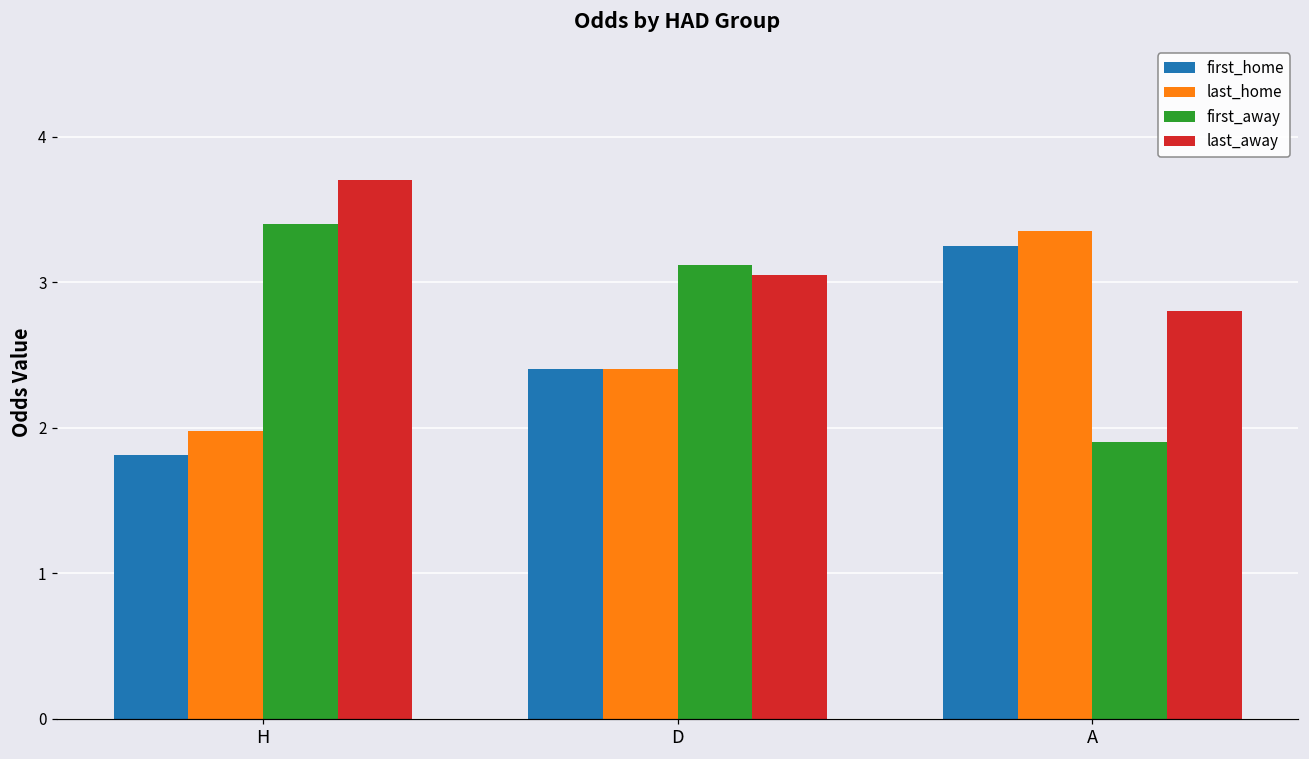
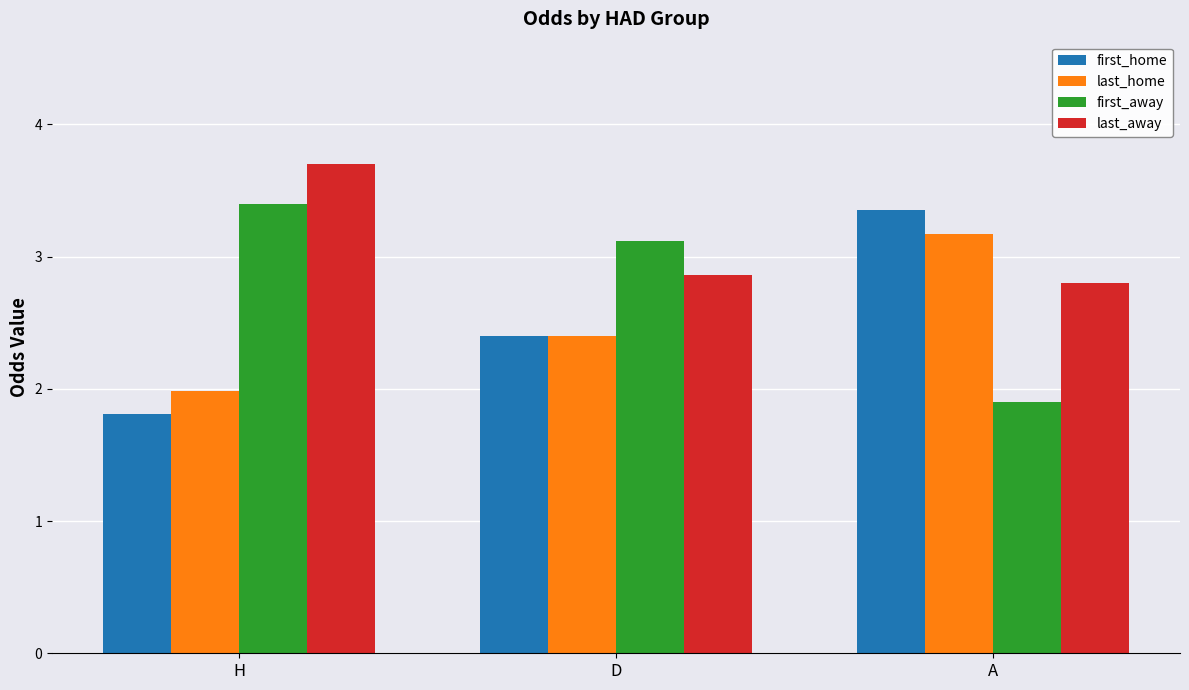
  {
    "first_home": {
      "H": 1.81,
      "D": 2.40,
-     "A": 3.25
+     "A": 3.35
    },
    "last_home": {
      "H": 1.98,
      "D": 2.40,
-     "A": 3.35
+     "A": 3.17
    },
    "first_away": {
      "H": 3.40,
      "D": 3.12,
      "A": 1.90
    },
    "last_away": {
      "H": 3.70,
-     "D": 3.05,
+     "D": 2.86,
      "A": 2.80
    }
  }
